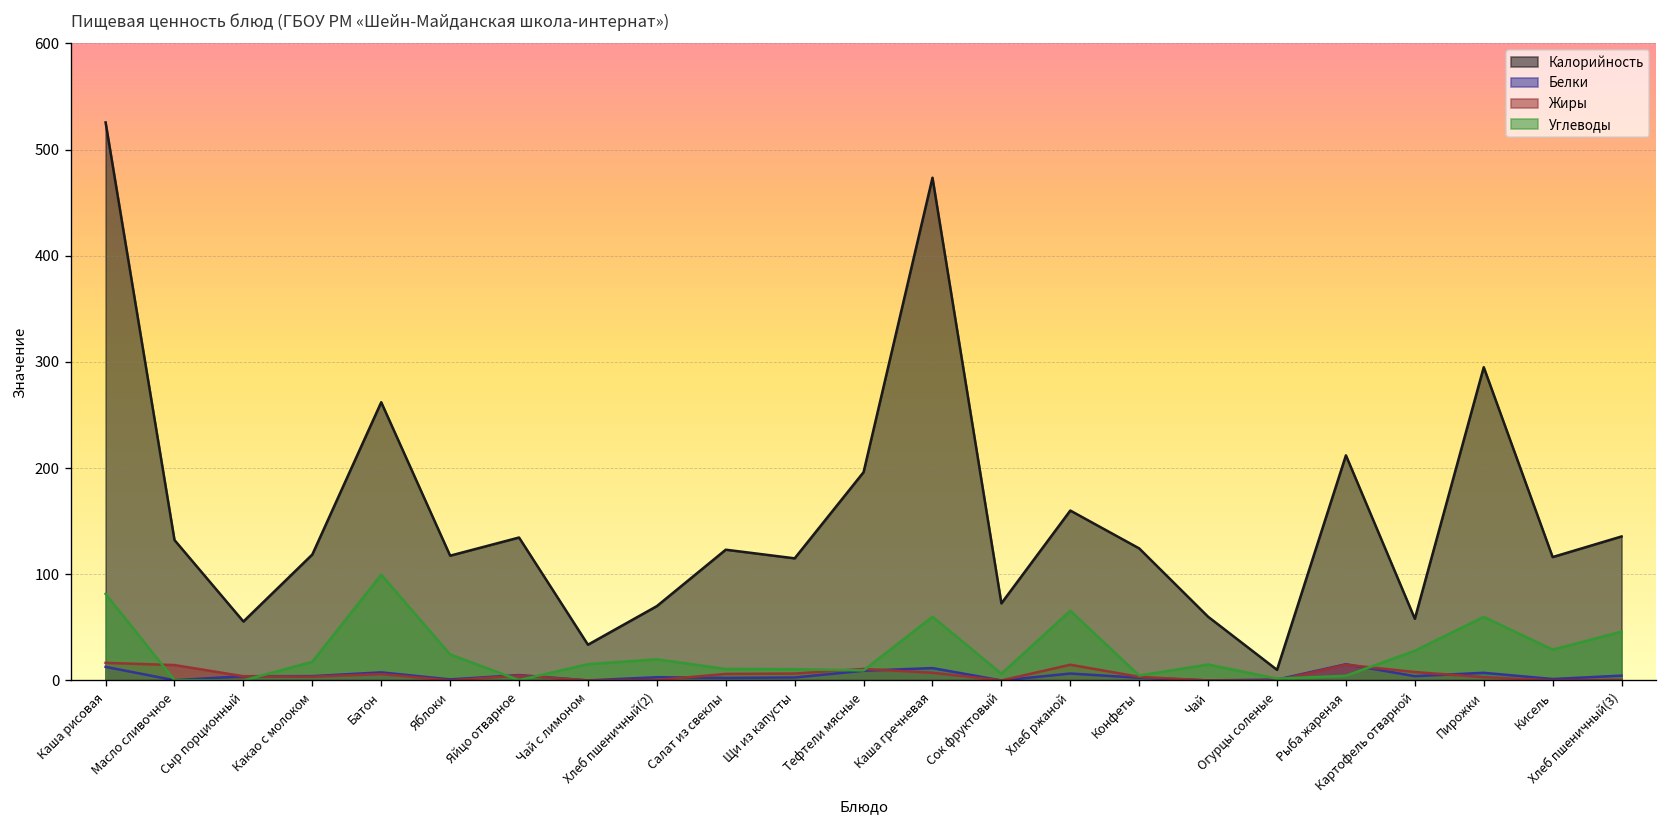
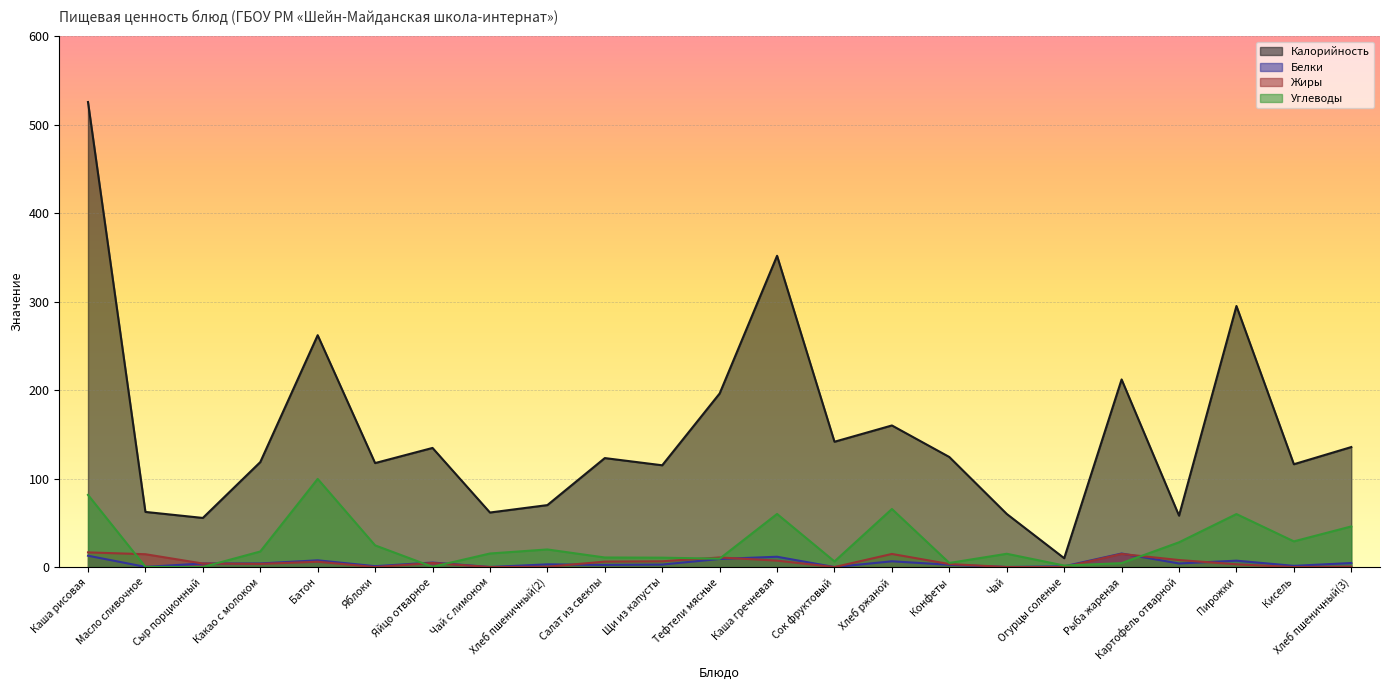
  {
    "Калорийность": {
      "Каша рисовая": 530,
-     "Масло сливочное": 130,
+     "Масло сливочное": 60,
      "Сыр порционный": 60,
      "Какао с молоком": 120,
      "Батон": 260,
      "Яблоки": 120,
      "Яйцо отварное": 130,
-     "Чай с лимоном": 30,
+     "Чай с лимоном": 60,
      "Хлеб пшеничный(2)": 70,
      "Салат из свеклы": 120,
      "Щи из капусты": 120,
      "Тефтели мясные": 200,
-     "Каша гречневая": 470,
-     "Сок фруктовый": 70,
+     "Каша гречневая": 350,
+     "Сок фруктовый": 140,
      "Хлеб ржаной": 160,
      "Конфеты": 120,
      "Чай": 60,
      "Огурцы соленые": 10,
      "Рыба жареная": 210,
      "Картофель отварной": 60,
      "Пирожки": 300,
      "Кисель": 120,
      "Хлеб пшеничный(3)": 140
    },
    "Белки": {
      "Каша рисовая": 10,
      "Салат из свеклы": 0,
      "Щи из капусты": 0,
      "Каша гречневая": 10,
      "Хлеб ржаной": 10,
      "Картофель отварной": 0,
      "Пирожки": 10,
      "Хлеб пшеничный(3)": 0
    },
    "Жиры": {
      "Каша рисовая": 20,
      "Масло сливочное": 10,
      "Салат из свеклы": 10,
      "Щи из капусты": 10,
      "Каша гречневая": 10,
      "Хлеб ржаной": 10,
      "Картофель отварной": 10,
      "Пирожки": 0,
      "Хлеб пшеничный(3)": 0
    },
    "Углеводы": {
      "Каша рисовая": 80,
      "Сыр порционный": 0,
      "Какао с молоком": 20,
      "Батон": 100,
      "Яблоки": 20,
      "Яйцо отварное": 0,
      "Чай с лимоном": 20,
      "Хлеб пшеничный(2)": 20,
      "Салат из свеклы": 10,
      "Щи из капусты": 10,
      "Каша гречневая": 60,
      "Сок фруктовый": 10,
      "Хлеб ржаной": 70,
      "Чай": 20,
      "Рыба жареная": 0,
      "Картофель отварной": 30,
      "Пирожки": 60,
      "Кисель": 30,
      "Хлеб пшеничный(3)": 50
    }
  }
